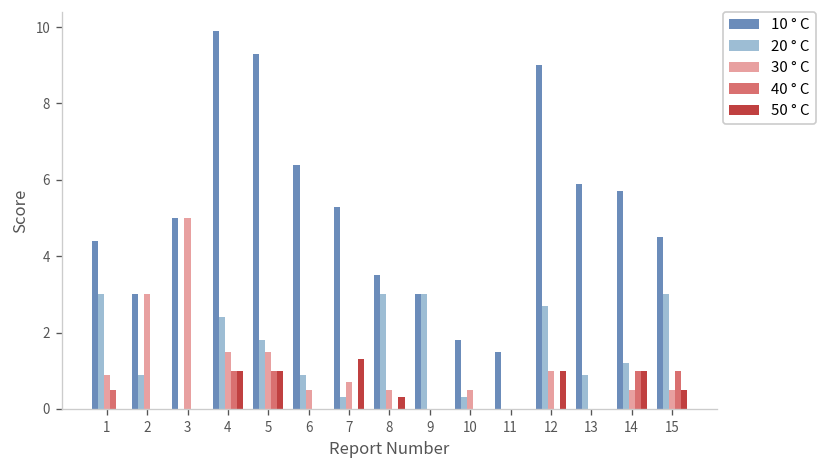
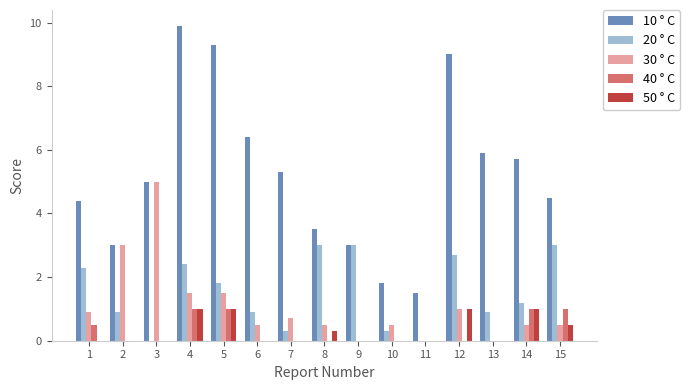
  {
    "10 ° C": {
      "1": 4.4,
      "2": 3.0,
      "3": 5.0,
      "4": 9.9,
      "5": 9.3,
      "6": 6.4,
      "7": 5.3,
      "8": 3.5,
      "9": 3.0,
      "10": 1.8,
      "11": 1.5,
      "12": 9.0,
      "13": 5.9,
      "14": 5.7,
      "15": 4.5
    },
    "20 ° C": {
-     "1": 3.0,
+     "1": 2.3,
      "2": 0.9,
      "3": 0.0,
      "4": 2.4,
      "5": 1.8,
      "6": 0.9,
      "7": 0.3,
      "8": 3.0,
      "9": 3.0,
      "10": 0.3,
      "11": 0.0,
      "12": 2.7,
      "13": 0.9,
      "14": 1.2,
      "15": 3.0
    },
    "30 ° C": {
      "1": 0.9,
      "2": 3.0,
      "3": 5.0,
      "4": 1.5,
      "5": 1.5,
      "6": 0.5,
      "7": 0.7,
      "8": 0.5,
      "9": 0.0,
      "10": 0.5,
      "11": 0.0,
      "12": 1.0,
      "13": 0.0,
      "14": 0.5,
      "15": 0.5
    },
    "40 ° C": {
      "1": 0.5,
      "2": 0.0,
      "3": 0.0,
      "4": 1.0,
      "5": 1.0,
      "6": 0.0,
      "7": 0.0,
      "8": 0.0,
      "9": 0.0,
      "10": 0.0,
      "11": 0.0,
      "12": 0.0,
      "13": 0.0,
      "14": 1.0,
      "15": 1.0
    },
    "50 ° C": {
      "1": 0.0,
      "2": 0.0,
      "3": 0.0,
      "4": 1.0,
      "5": 1.0,
      "6": 0.0,
-     "7": 1.3,
+     "7": 0.0,
      "8": 0.3,
      "9": 0.0,
      "10": 0.0,
      "11": 0.0,
      "12": 1.0,
      "13": 0.0,
      "14": 1.0,
      "15": 0.5
    }
  }
